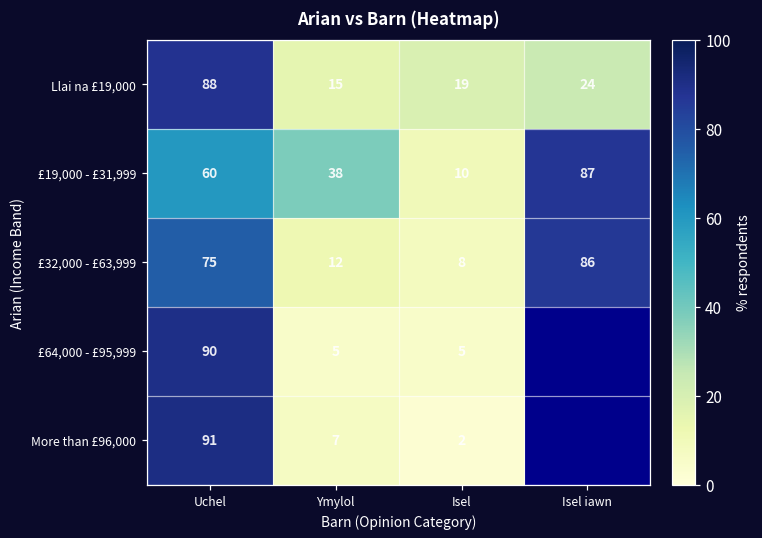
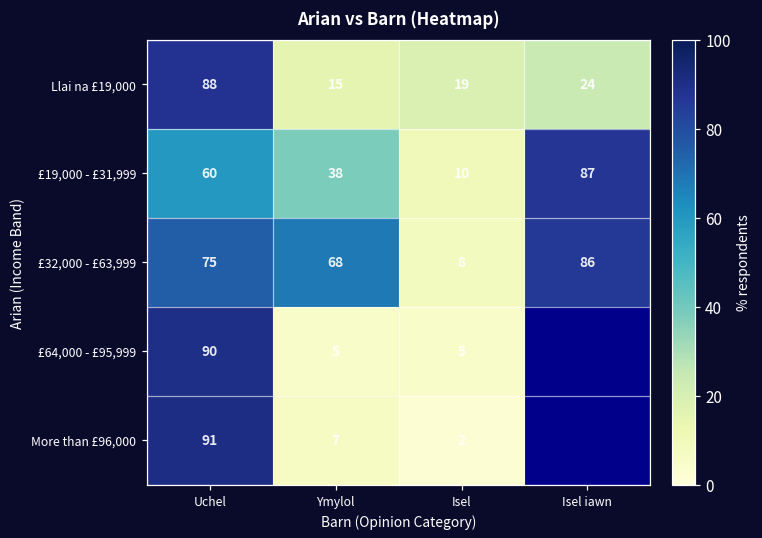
  {
    "Llai na £19,000": {
      "Uchel": 88,
      "Ymylol": 15,
      "Isel": 19,
      "Isel iawn": 24
    },
    "£19,000 - £31,999": {
      "Uchel": 60,
      "Ymylol": 38,
      "Isel": 10,
      "Isel iawn": 87
    },
    "£32,000 - £63,999": {
      "Uchel": 75,
-     "Ymylol": 12,
+     "Ymylol": 68,
      "Isel": 8,
      "Isel iawn": 86
    },
    "£64,000 - £95,999": {
      "Uchel": 90,
      "Ymylol": 5,
      "Isel": 5
    },
    "More than £96,000": {
      "Uchel": 91,
      "Ymylol": 7
    }
  }
